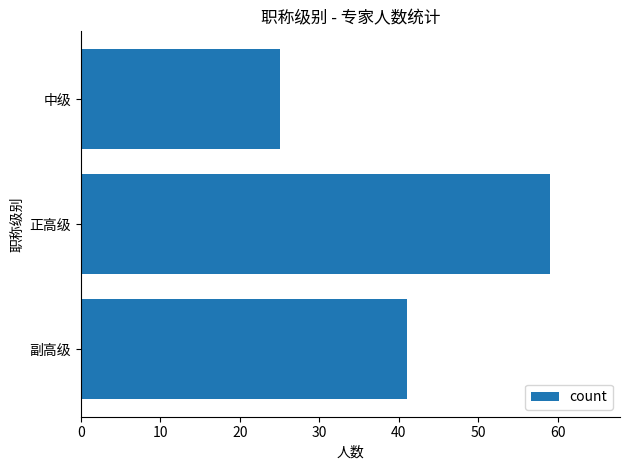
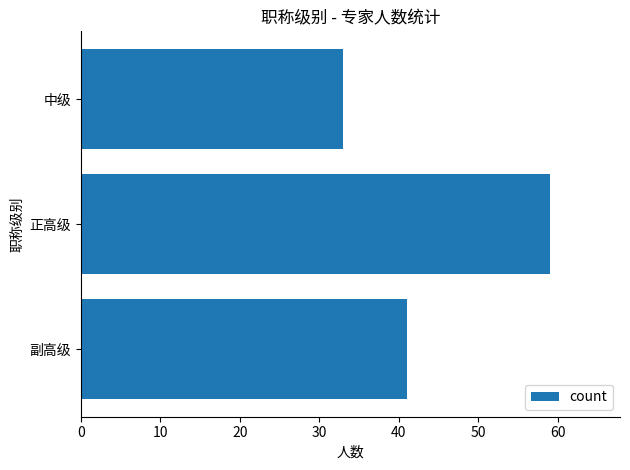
  {
-   "中级": 25,
+   "中级": 33,
    "正高级": 59,
    "副高级": 41
  }
